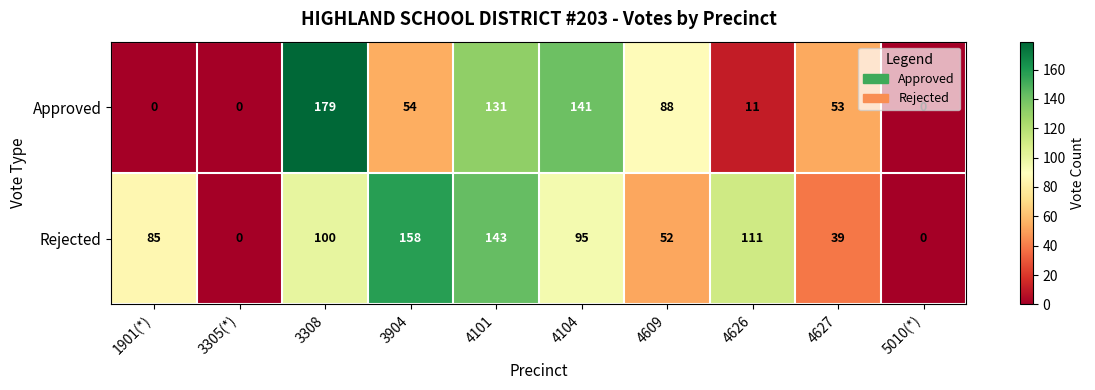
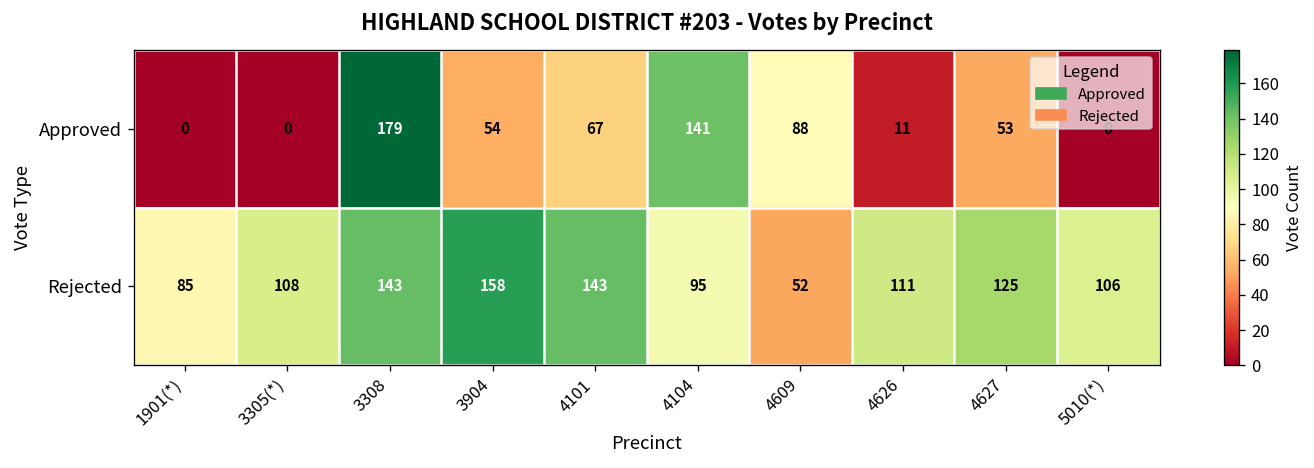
  {
    "Approved": {
      "1901(*)": 0,
      "3305(*)": 0,
      "3308": 179,
      "3904": 54,
-     "4101": 131,
+     "4101": 67,
      "4104": 141,
      "4609": 88,
      "4626": 11,
      "4627": 53
    },
    "Rejected": {
      "1901(*)": 85,
-     "3305(*)": 0,
-     "3308": 100,
+     "3305(*)": 108,
+     "3308": 143,
      "3904": 158,
      "4101": 143,
      "4104": 95,
      "4609": 52,
      "4626": 111,
-     "4627": 39,
-     "5010(*)": 0
+     "4627": 125,
+     "5010(*)": 106
    }
  }
